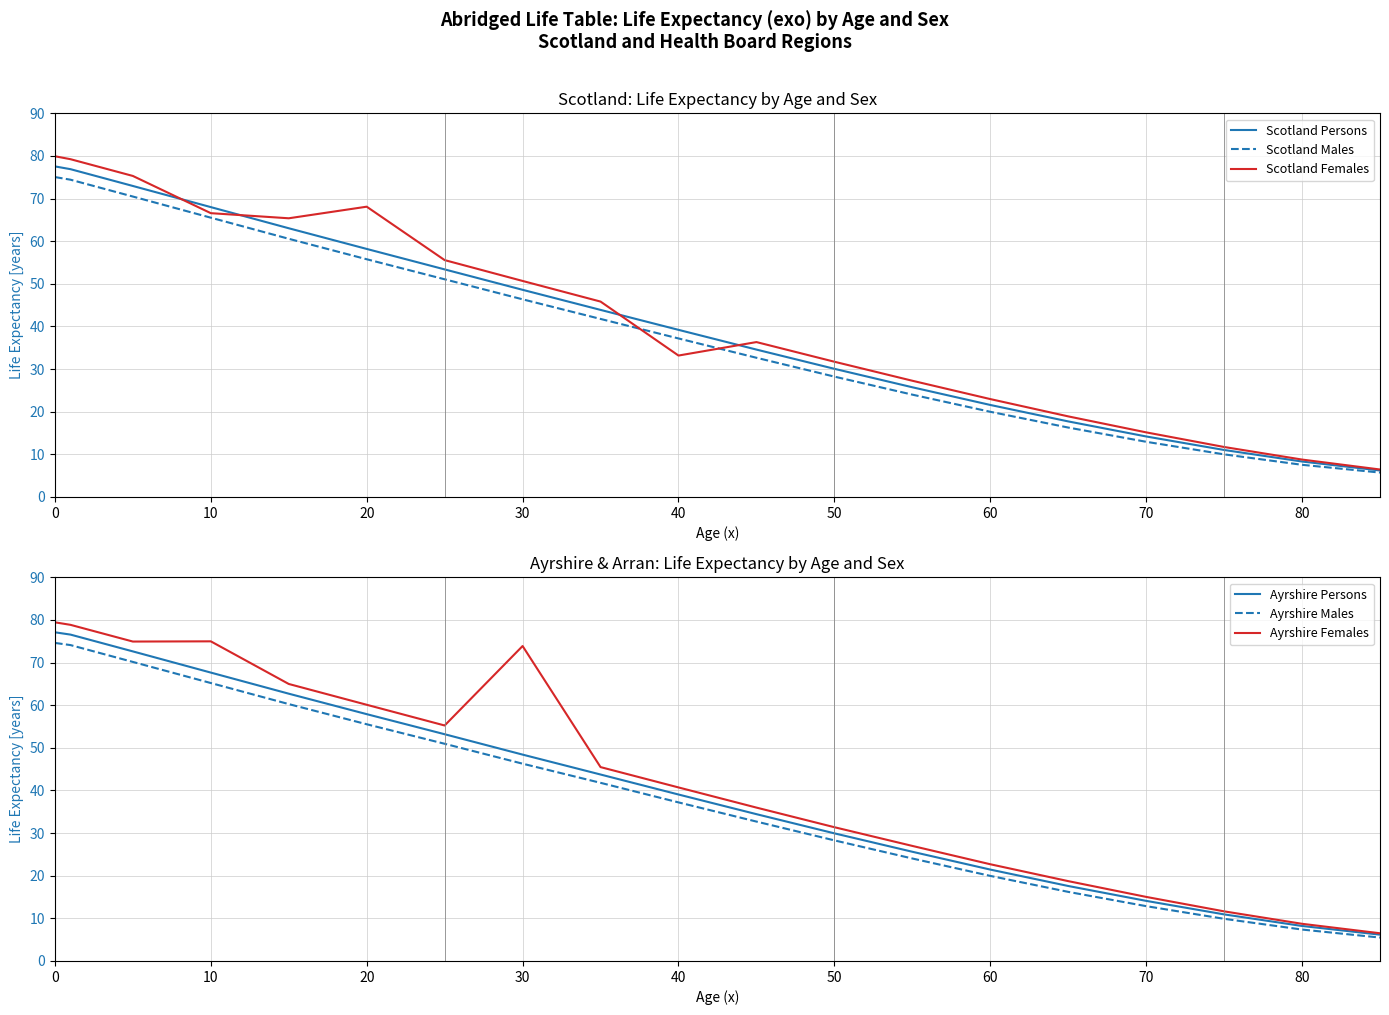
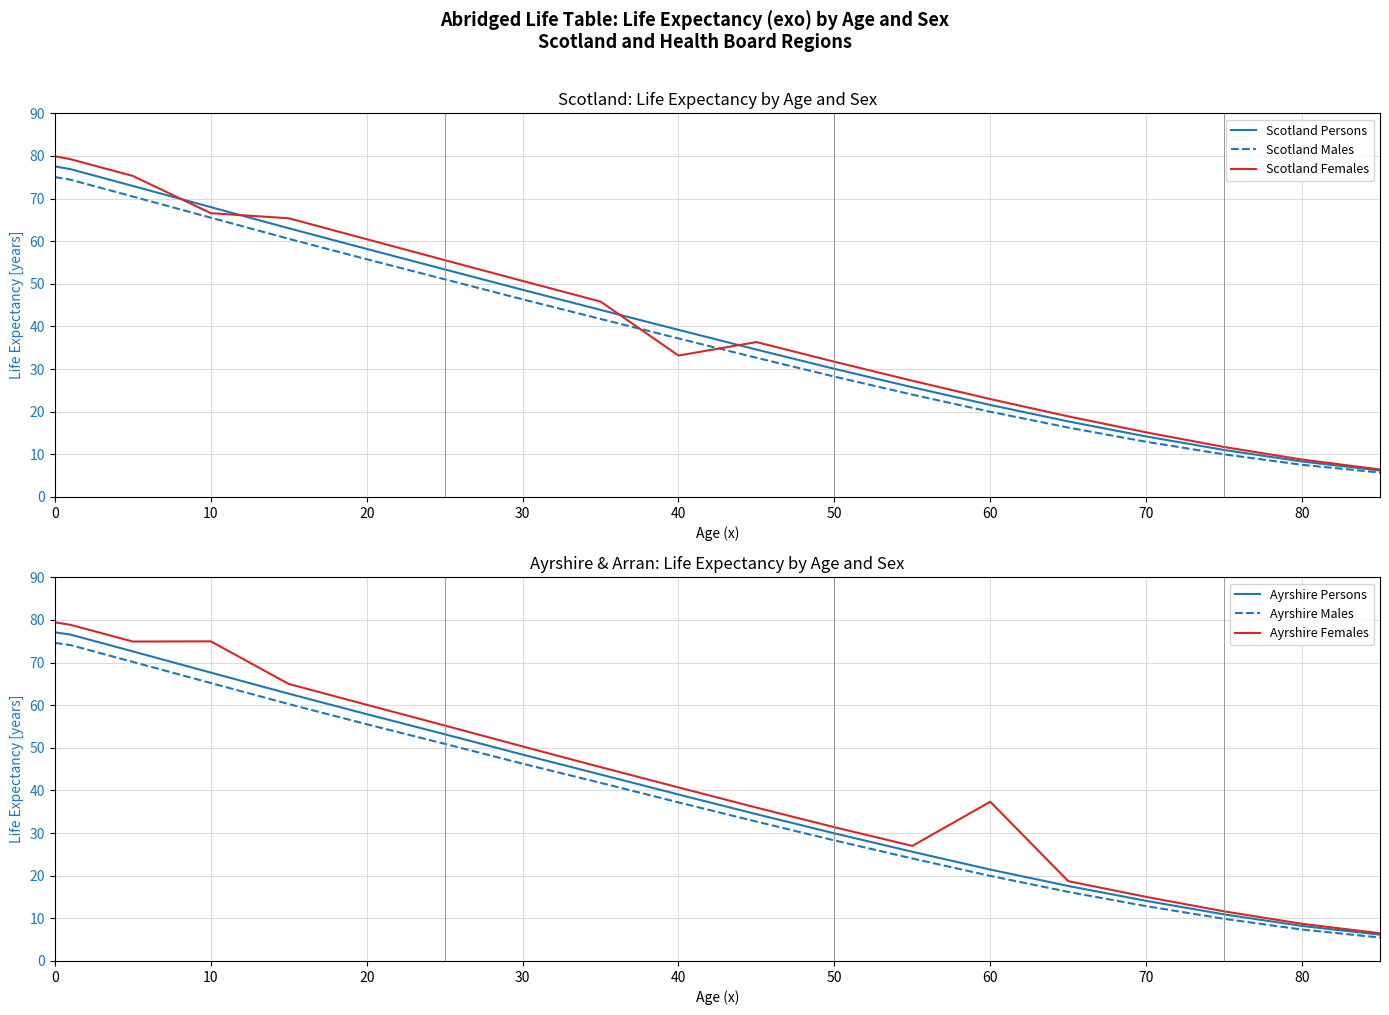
  {
    "Scotland: Life Expectancy by Age and Sex": {
      "Scotland Females": {
        "0": 80,
        "10": 67,
-       "20": 68,
+       "20": 60,
        "30": 51,
        "40": 33,
        "50": 32,
        "60": 23,
        "70": 15
      }
    },
    "Ayrshire & Arran: Life Expectancy by Age and Sex": {
      "Ayrshire Females": {
        "0": 79,
        "10": 75,
        "20": 60,
-       "30": 74,
+       "30": 50,
        "40": 41,
        "50": 31,
-       "60": 23,
+       "60": 37,
        "70": 15
      }
    }
  }
